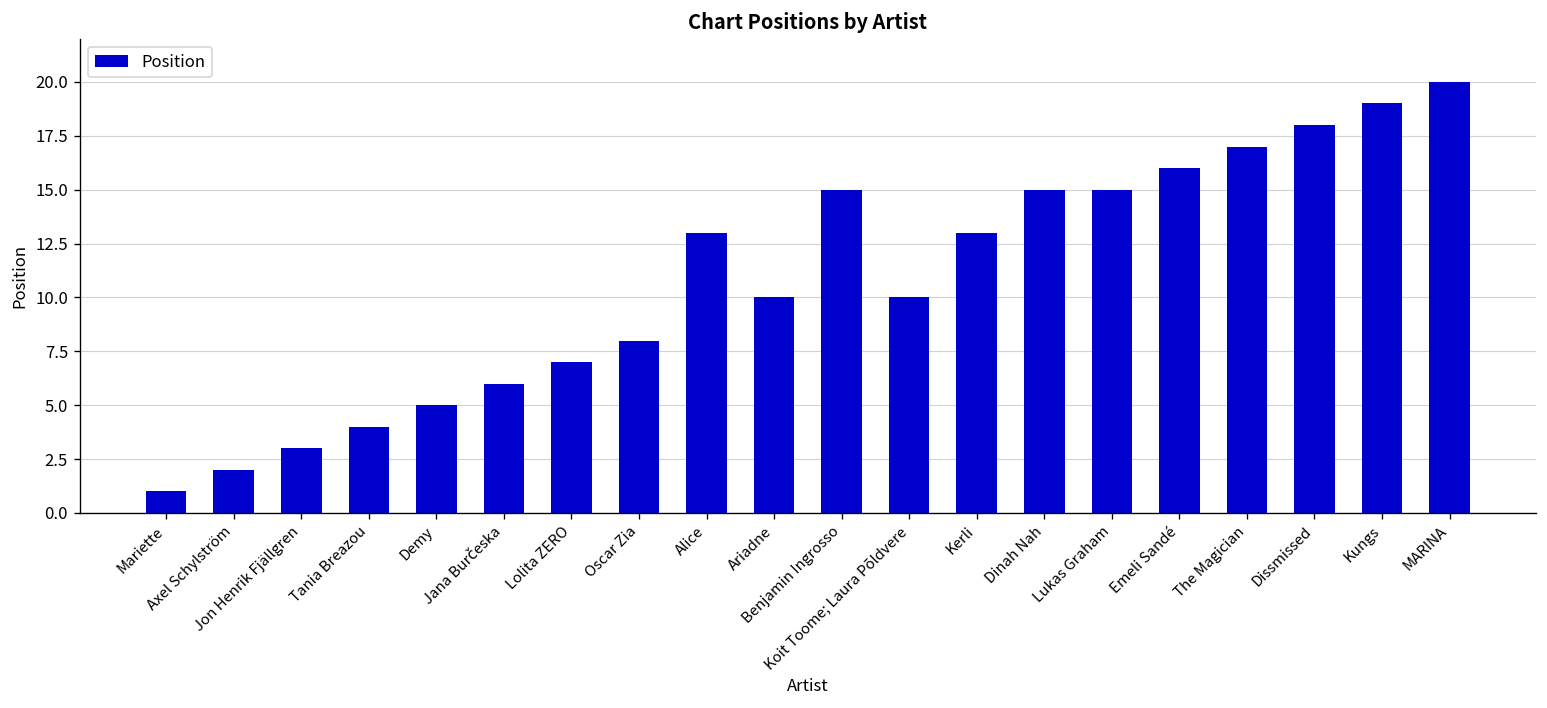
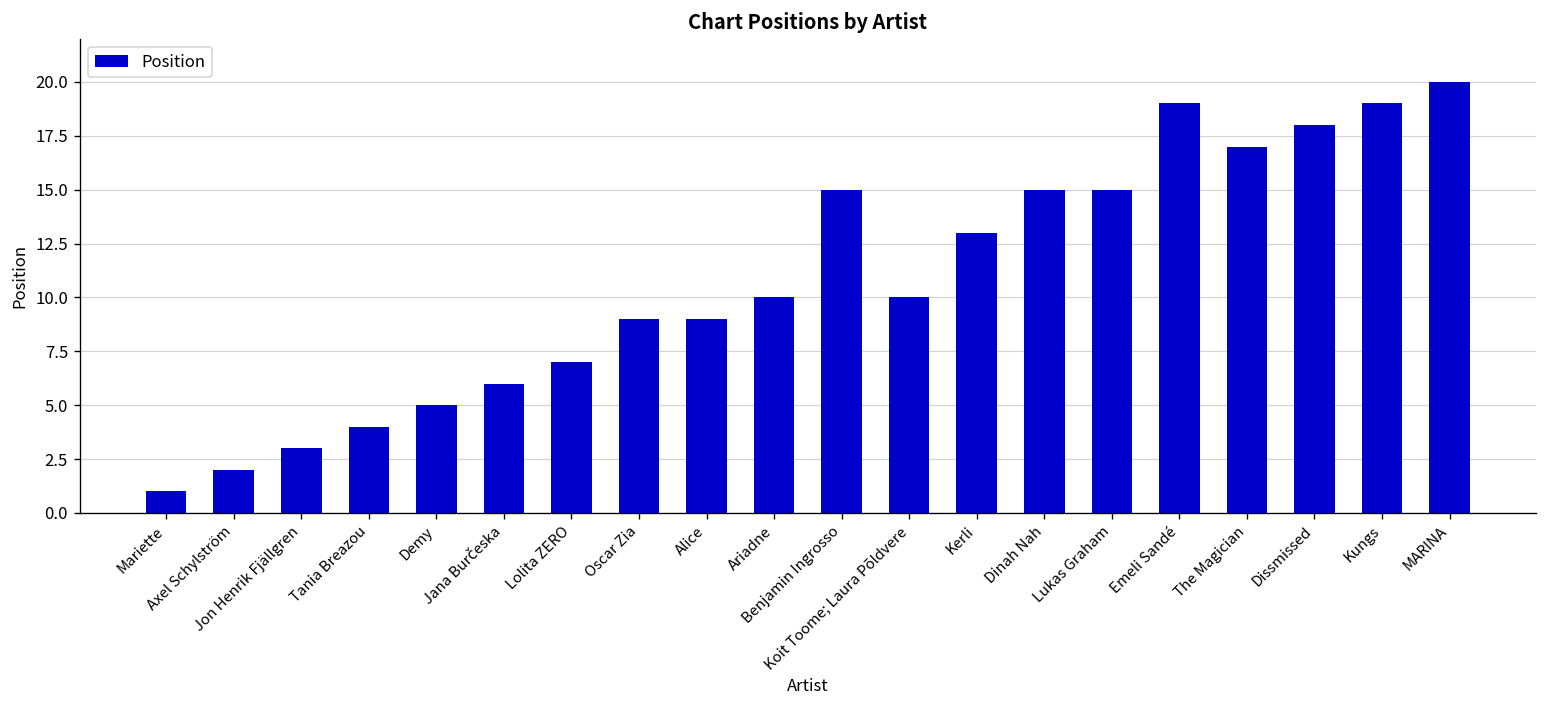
  {
    "Mariette": 1,
    "Axel Schylström": 2,
    "Jon Henrik Fjällgren": 3,
    "Tania Breazou": 4,
    "Demy": 5,
    "Jana Burčeska": 6,
    "Lolita ZERO": 7,
-   "Oscar Zia": 8,
-   "Alice": 13,
+   "Oscar Zia": 9,
+   "Alice": 9,
    "Ariadne": 10,
    "Benjamin Ingrosso": 15,
    "Koit Toome; Laura Põldvere": 10,
    "Kerli": 13,
    "Dinah Nah": 15,
    "Lukas Graham": 15,
-   "Emeli Sandé": 16,
+   "Emeli Sandé": 19,
    "The Magician": 17,
    "Dissmissed": 18,
    "Kungs": 19,
    "MARINA": 20
  }
